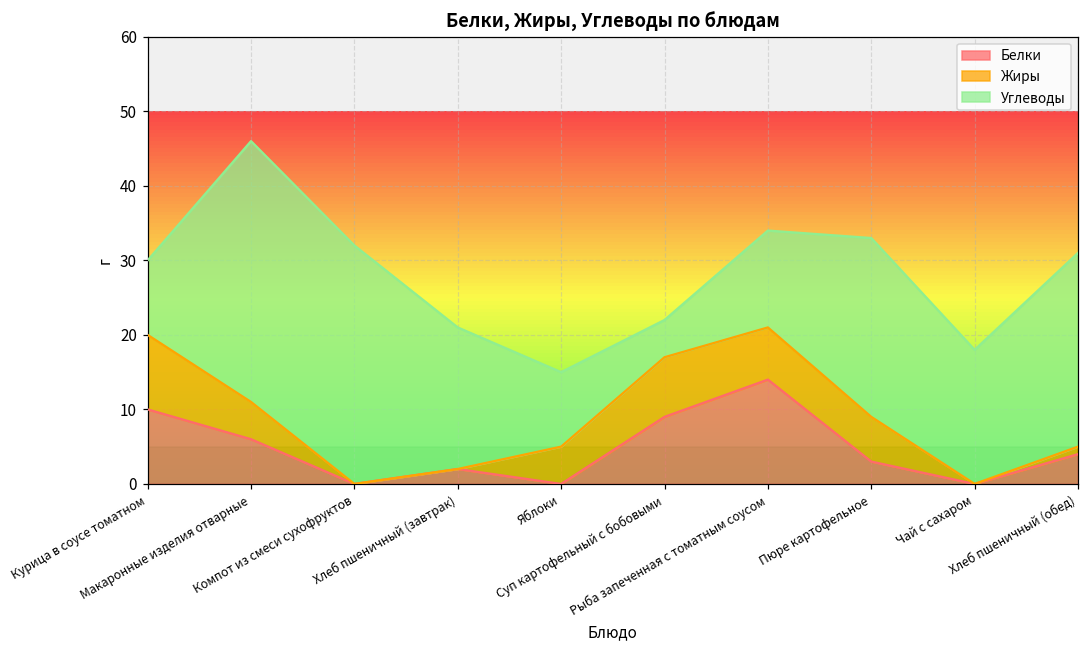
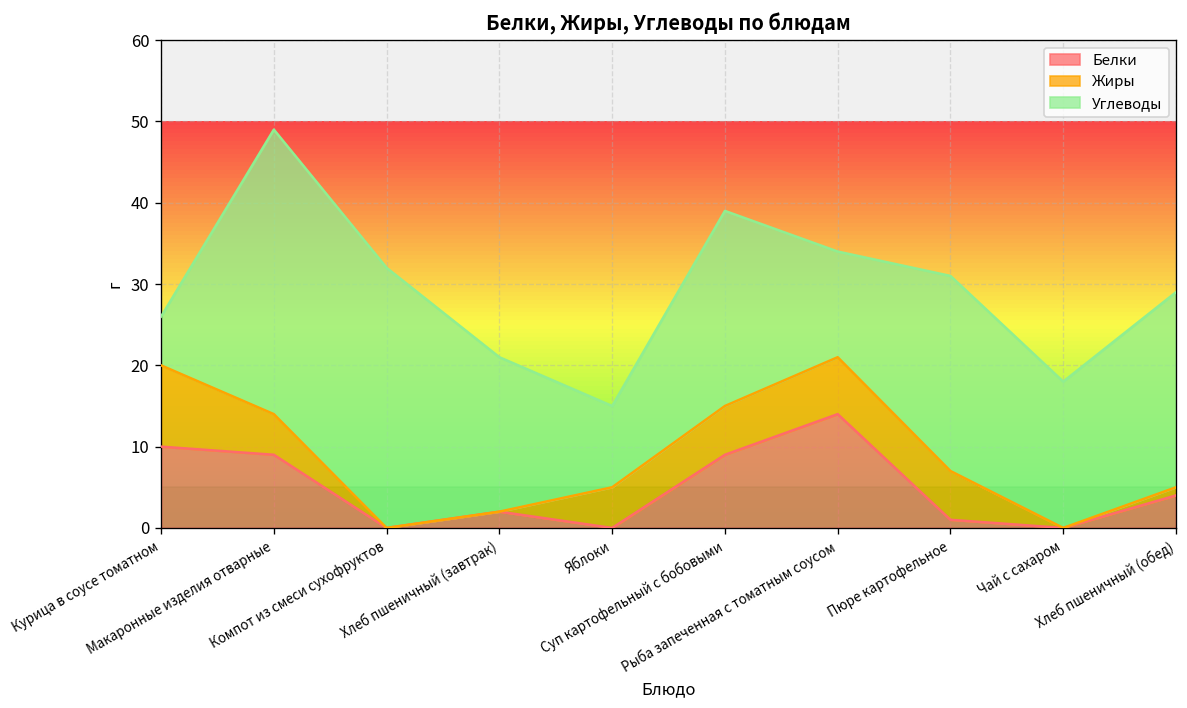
  {
    "Белки": {
      "Курица в соусе томатном": 10,
-     "Макаронные изделия отварные": 6,
+     "Макаронные изделия отварные": 9,
      "Яблоки": 0,
      "Суп картофельный с бобовыми": 9,
      "Рыба запеченная с томатным соусом": 14,
-     "Пюре картофельное": 3,
+     "Пюре картофельное": 1,
      "Хлеб пшеничный (обед)": 4
    },
    "Жиры": {
      "Курица в соусе томатном": 10,
      "Макаронные изделия отварные": 5,
      "Яблоки": 5,
-     "Суп картофельный с бобовыми": 8,
+     "Суп картофельный с бобовыми": 6,
      "Рыба запеченная с томатным соусом": 7,
      "Пюре картофельное": 6,
      "Хлеб пшеничный (обед)": 1
    },
    "Углеводы": {
-     "Курица в соусе томатном": 10,
+     "Курица в соусе томатном": 6,
      "Макаронные изделия отварные": 35,
      "Компот из смеси сухофруктов": 32,
      "Хлеб пшеничный (завтрак)": 19,
      "Яблоки": 10,
-     "Суп картофельный с бобовыми": 5,
+     "Суп картофельный с бобовыми": 24,
      "Рыба запеченная с томатным соусом": 13,
      "Пюре картофельное": 24,
      "Чай с сахаром": 18,
-     "Хлеб пшеничный (обед)": 26
+     "Хлеб пшеничный (обед)": 24
    }
  }
